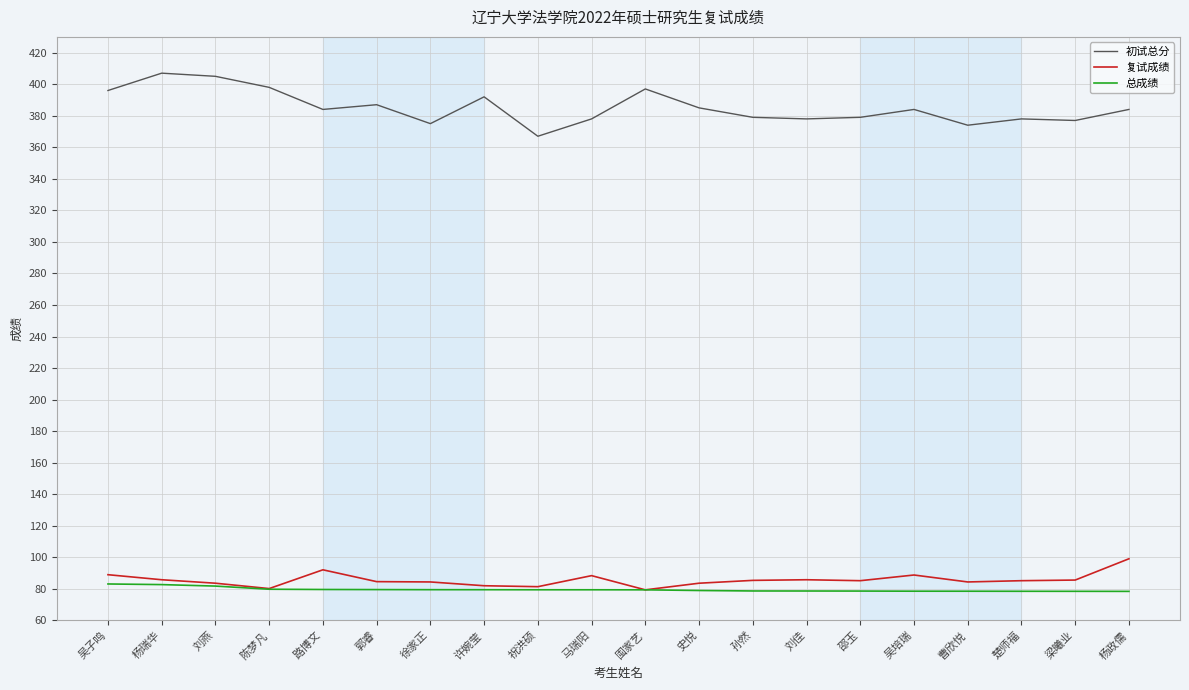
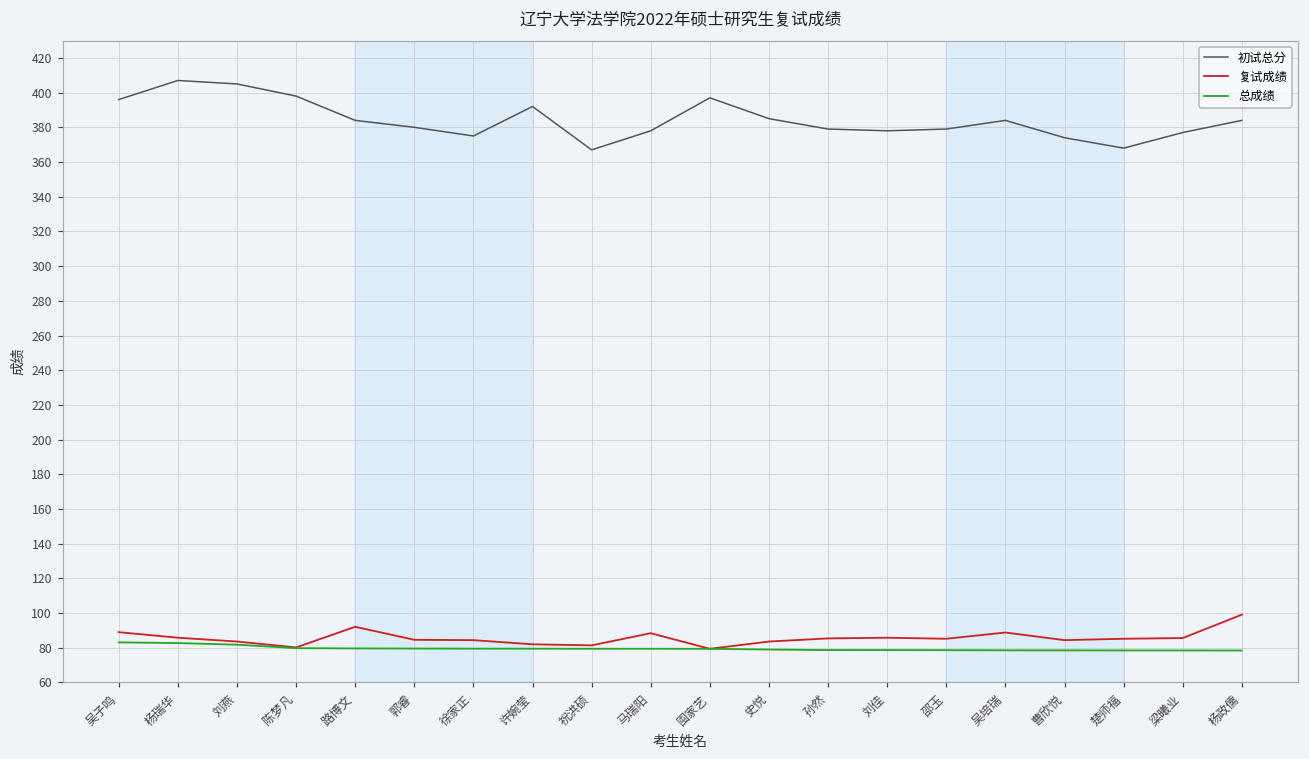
  {
    "初试总分": {
      "吴子鸣": 396,
      "杨瑞华": 407,
      "刘燕": 405,
      "陈梦凡": 398,
      "路博文": 384,
-     "郭睿": 387,
+     "郭睿": 380,
      "徐家正": 375,
      "许婉莹": 392,
      "祝洪硕": 367,
      "马瑞阳": 378,
      "囤家艺": 397,
      "史悦": 385,
      "孙然": 379,
      "刘佳": 378,
      "邵玉": 379,
      "吴培瑞": 384,
      "曹欣悦": 374,
-     "楚师福": 378,
+     "楚师福": 368,
      "梁曦业": 377,
      "杨政儒": 384
    },
    "复试成绩": {
      "吴子鸣": 89,
      "杨瑞华": 86,
      "刘燕": 84,
      "路博文": 92,
      "郭睿": 85,
      "徐家正": 84,
      "许婉莹": 82,
      "祝洪硕": 81,
      "马瑞阳": 88,
      "史悦": 84,
      "孙然": 85,
      "刘佳": 86,
      "邵玉": 85,
      "吴培瑞": 89,
      "曹欣悦": 84,
      "楚师福": 85,
      "梁曦业": 86,
      "杨政儒": 99
    },
    "总成绩": {
      "吴子鸣": 83,
      "杨瑞华": 83,
      "刘燕": 82,
      "路博文": 80,
      "郭睿": 80,
      "徐家正": 80,
      "许婉莹": 79,
      "祝洪硕": 79,
      "马瑞阳": 79,
      "史悦": 79,
      "孙然": 79,
      "刘佳": 79,
      "邵玉": 79,
      "吴培瑞": 79,
      "曹欣悦": 79,
      "楚师福": 78,
      "梁曦业": 78,
      "杨政儒": 78
    }
  }
